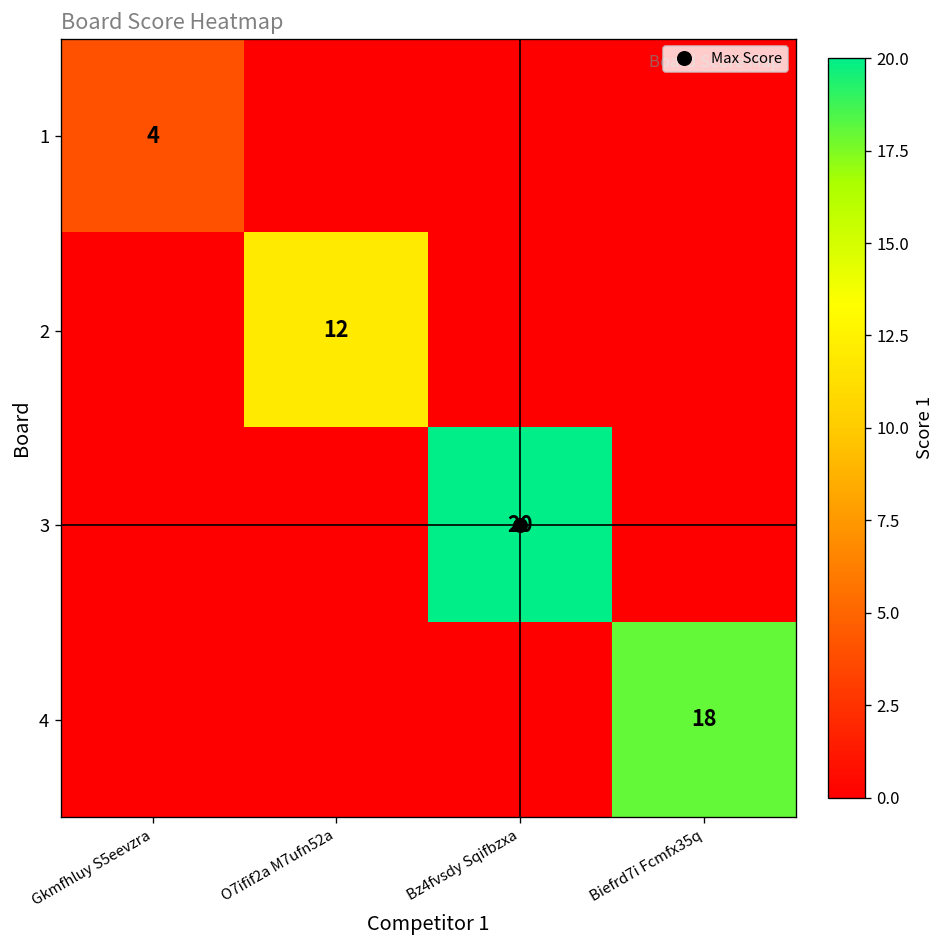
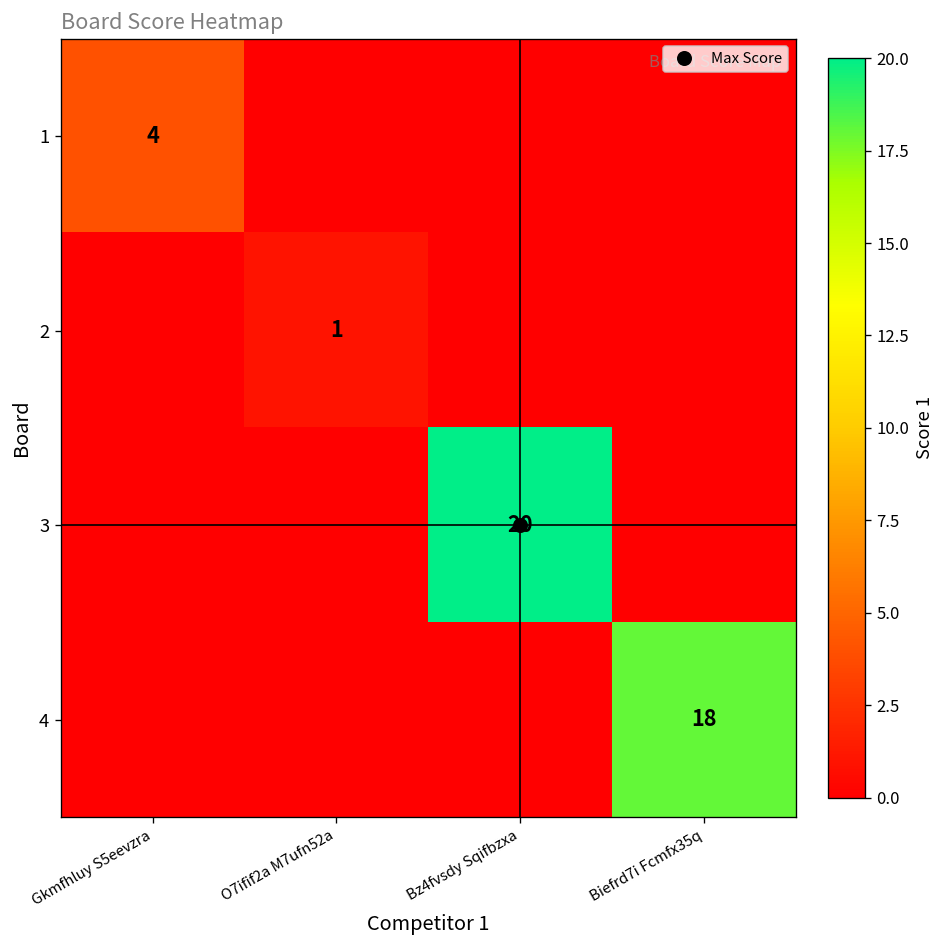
  {
    "1": {
      "Gkmfhluy S5eevzra": 4
    },
    "2": {
-     "O7ifif2a M7ufn52a": 12
+     "O7ifif2a M7ufn52a": 1
    },
    "4": {
      "Biefrd7i Fcmfx35q": 18
    }
  }
